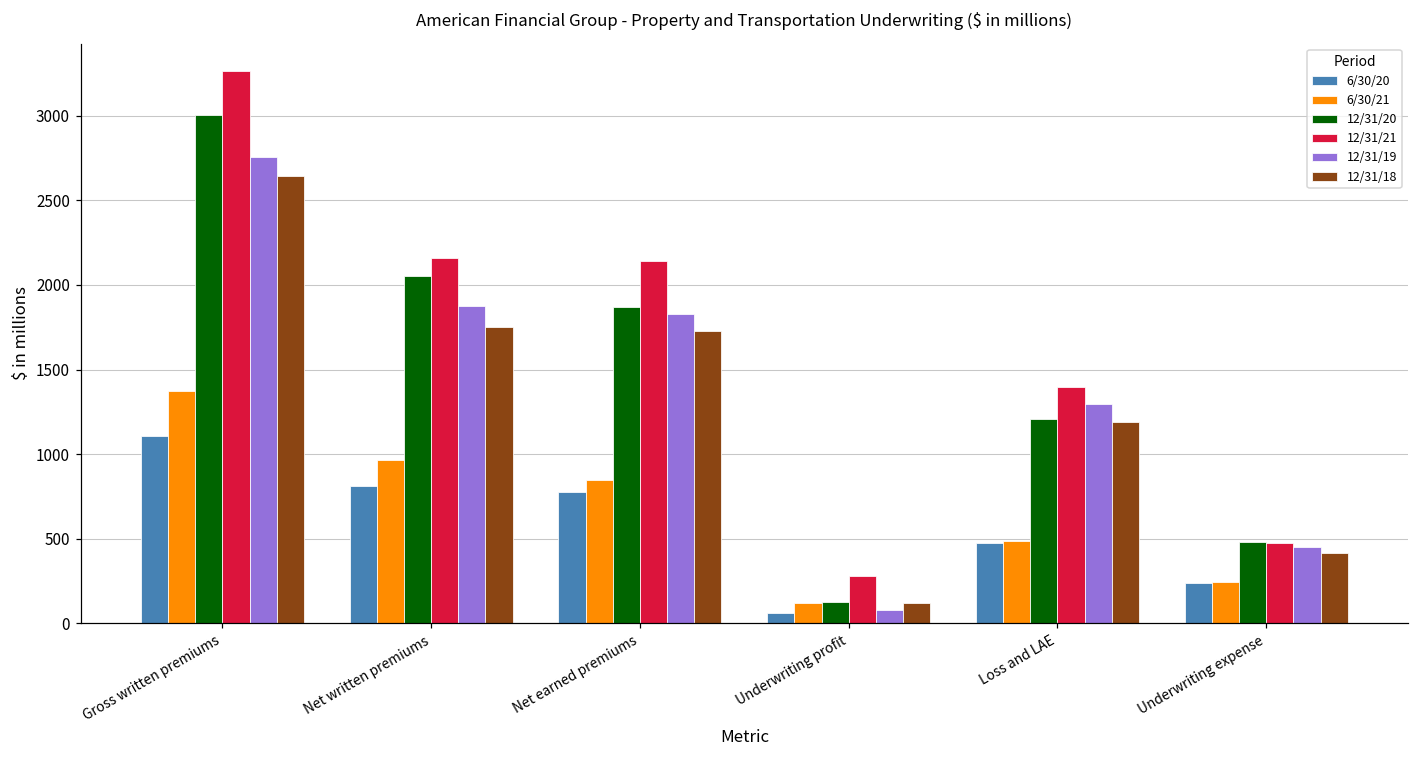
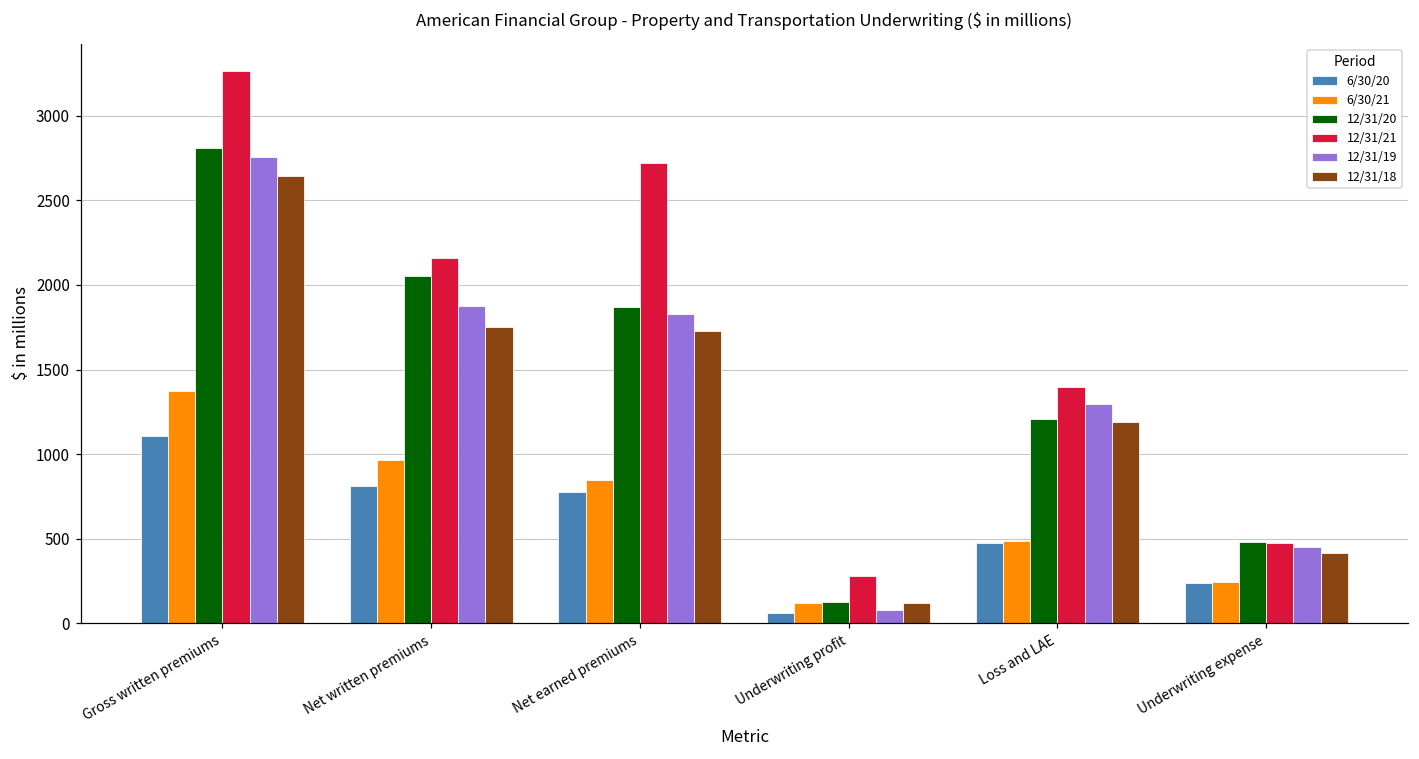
  {
    "6/30/20": {
      "Gross written premiums": 1110,
      "Net written premiums": 810,
      "Net earned premiums": 780,
      "Underwriting profit": 60,
      "Loss and LAE": 480,
      "Underwriting expense": 240
    },
    "6/30/21": {
      "Gross written premiums": 1370,
      "Net written premiums": 970,
      "Net earned premiums": 850,
      "Underwriting profit": 120,
      "Loss and LAE": 480,
      "Underwriting expense": 250
    },
    "12/31/20": {
-     "Gross written premiums": 3010,
+     "Gross written premiums": 2810,
      "Net written premiums": 2050,
      "Net earned premiums": 1870,
      "Underwriting profit": 120,
      "Loss and LAE": 1210,
      "Underwriting expense": 480
    },
    "12/31/21": {
      "Gross written premiums": 3260,
      "Net written premiums": 2160,
-     "Net earned premiums": 2140,
+     "Net earned premiums": 2720,
      "Underwriting profit": 280,
      "Loss and LAE": 1390,
      "Underwriting expense": 470
    },
    "12/31/19": {
      "Gross written premiums": 2760,
      "Net written premiums": 1880,
      "Net earned premiums": 1830,
      "Underwriting profit": 80,
      "Loss and LAE": 1300,
      "Underwriting expense": 450
    },
    "12/31/18": {
      "Gross written premiums": 2650,
      "Net written premiums": 1750,
      "Net earned premiums": 1730,
      "Underwriting profit": 120,
      "Loss and LAE": 1190,
      "Underwriting expense": 420
    }
  }
